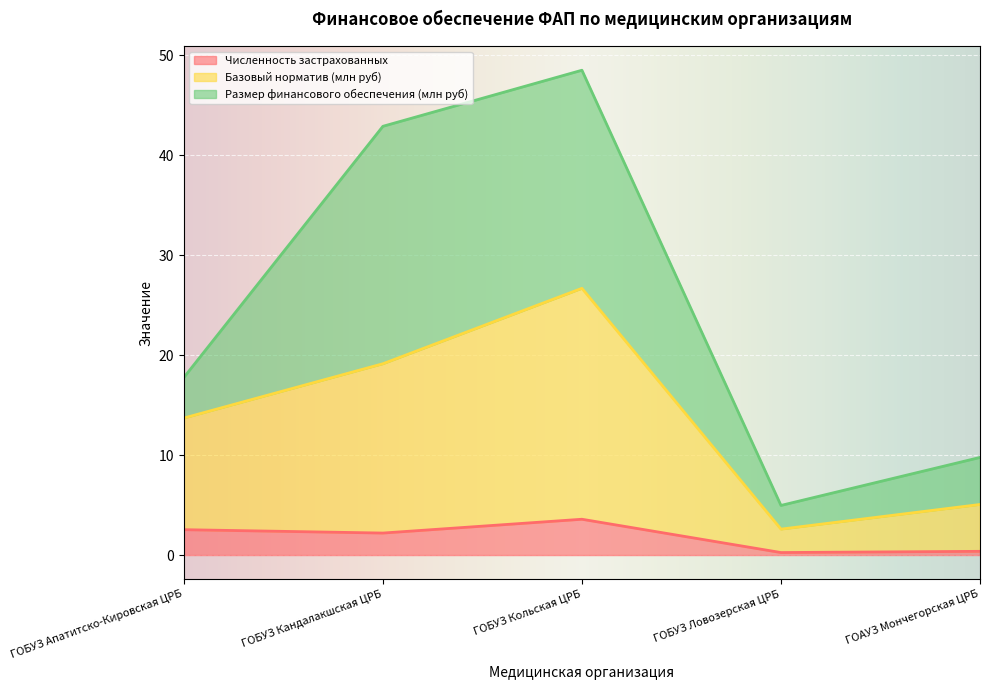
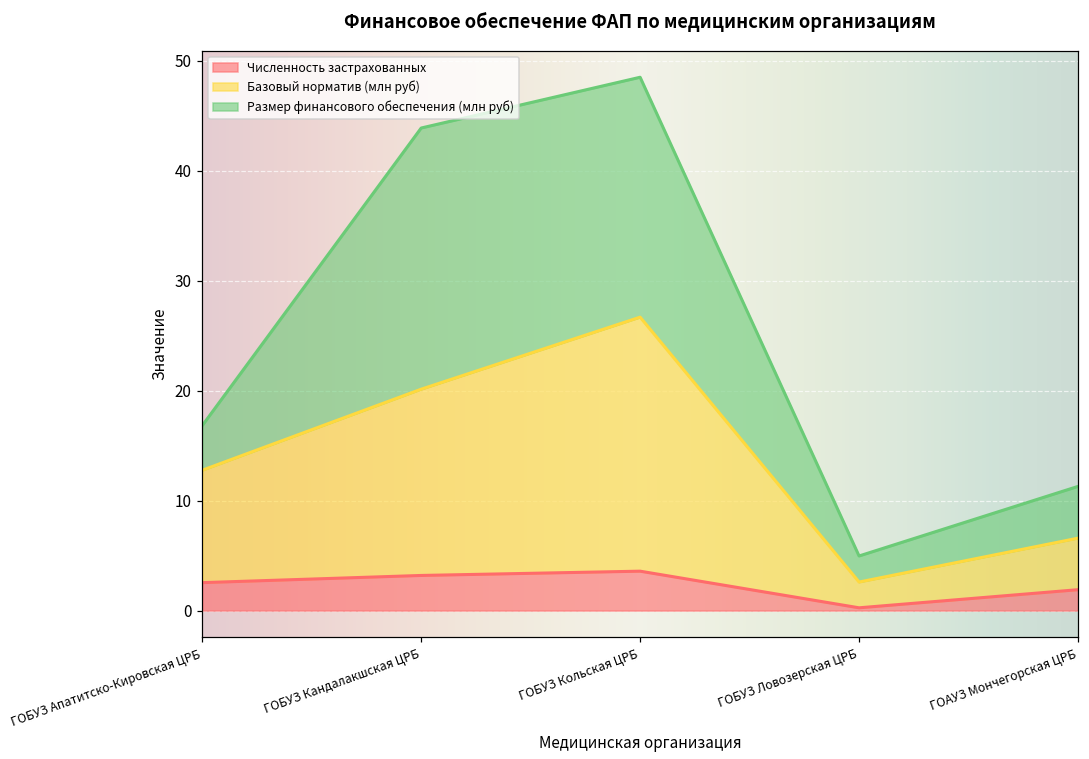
  {
    "Численность застрахованных": {
      "ГОБУЗ Апатитско-Кировская ЦРБ": 2.5,
-     "ГОБУЗ Кандалакшская ЦРБ": 2.2,
+     "ГОБУЗ Кандалакшская ЦРБ": 3.2,
      "ГОБУЗ Кольская ЦРБ": 3.6,
      "ГОБУЗ Ловозерская ЦРБ": 0.3,
-     "ГОАУЗ Мончегорская ЦРБ": 0.4
+     "ГОАУЗ Мончегорская ЦРБ": 1.9
    },
    "Базовый норматив (млн руб)": {
-     "ГОБУЗ Апатитско-Кировская ЦРБ": 11.2,
+     "ГОБУЗ Апатитско-Кировская ЦРБ": 10.2,
      "ГОБУЗ Кандалакшская ЦРБ": 16.9,
      "ГОБУЗ Кольская ЦРБ": 23.1,
      "ГОБУЗ Ловозерская ЦРБ": 2.3,
      "ГОАУЗ Мончегорская ЦРБ": 4.7
    },
    "Размер финансового обеспечения (млн руб)": {
      "ГОБУЗ Апатитско-Кировская ЦРБ": 4.1,
      "ГОБУЗ Кандалакшская ЦРБ": 23.7,
      "ГОБУЗ Кольская ЦРБ": 21.8,
      "ГОБУЗ Ловозерская ЦРБ": 2.4,
      "ГОАУЗ Мончегорская ЦРБ": 4.7
    }
  }
